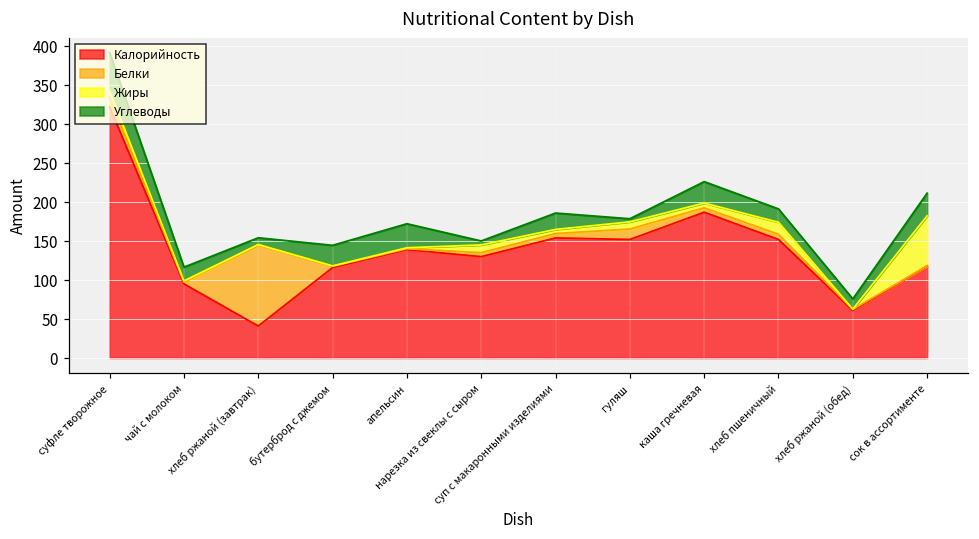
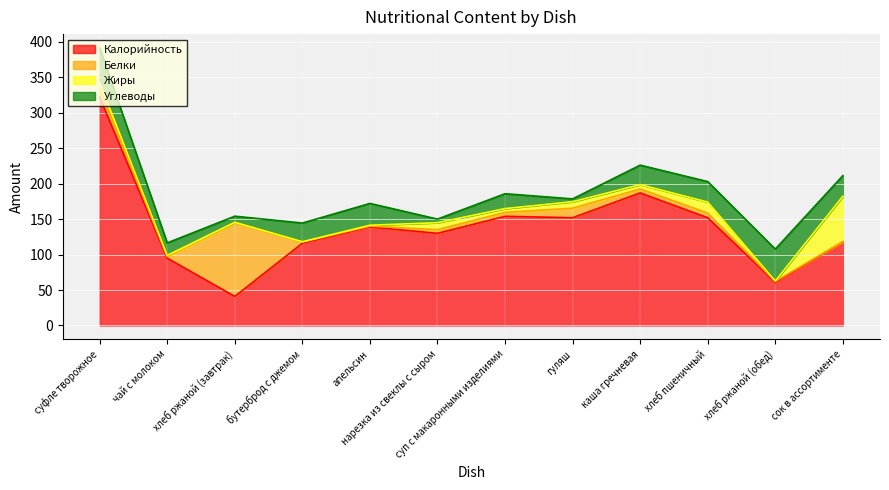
  {
    "Калорийность": {
      "хлеб ржаной (завтрак)": 40,
      "нарезка из свеклы с сыром": 130,
      "суп с макаронными изделиями": 150,
      "гуляш": 150,
      "каша гречневая": 190,
      "хлеб пшеничный": 150
    },
    "Белки": {
      "нарезка из свеклы с сыром": 10,
      "суп с макаронными изделиями": 10,
      "гуляш": 10,
      "каша гречневая": 10,
      "хлеб пшеничный": 10
    },
    "Жиры": {
      "нарезка из свеклы с сыром": 10,
      "суп с макаронными изделиями": 10,
      "гуляш": 10,
      "каша гречневая": 10,
      "хлеб пшеничный": 20,
      "сок в ассортименте": 60
    },
    "Углеводы": {
      "чай с молоком": 20,
      "хлеб ржаной (завтрак)": 10,
      "бутерброд с джемом": 30,
      "апельсин": 30,
      "нарезка из свеклы с сыром": 10,
      "суп с макаронными изделиями": 20,
      "гуляш": 0,
      "каша гречневая": 30,
-     "хлеб пшеничный": 20,
-     "хлеб ржаной (обед)": 10,
+     "хлеб пшеничный": 30,
+     "хлеб ржаной (обед)": 50,
      "сок в ассортименте": 30
    }
  }
